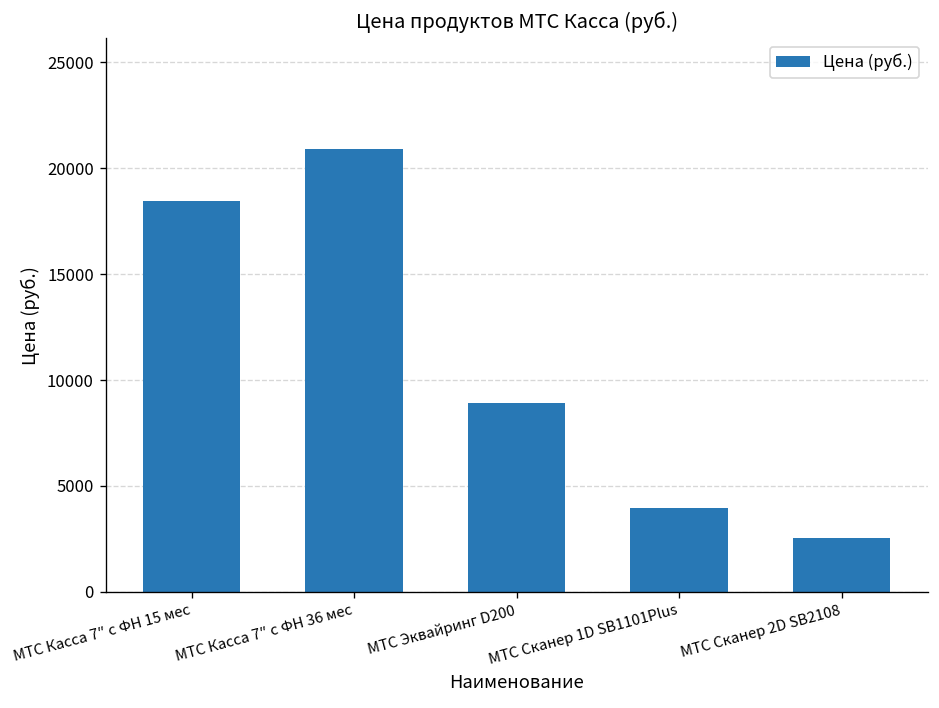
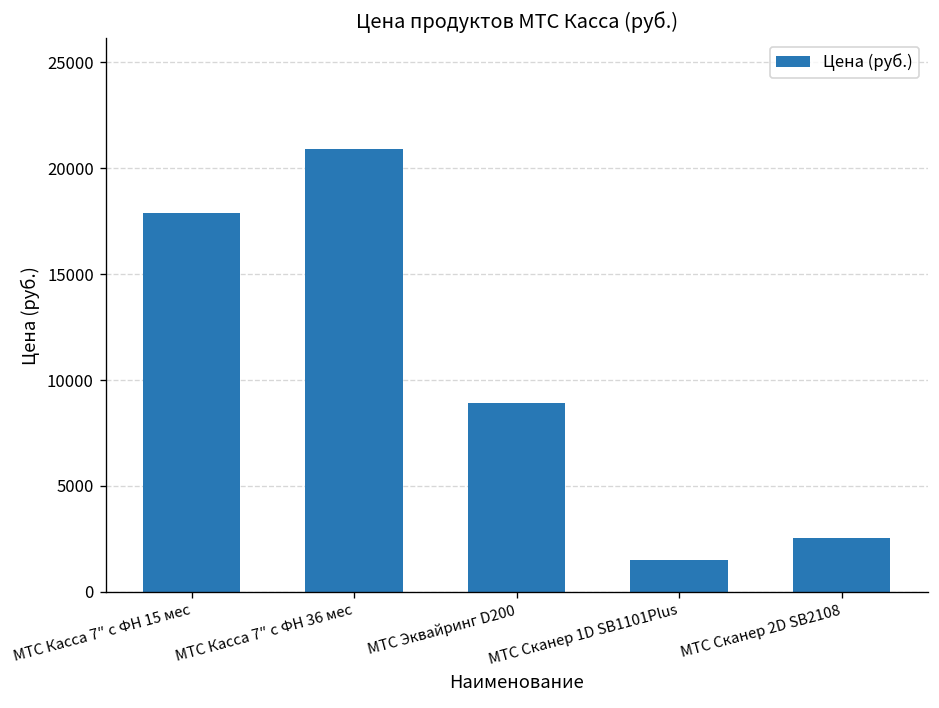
  {
-   "МТС Касса 7″ с ФН 15 мес": 18500,
+   "МТС Касса 7″ с ФН 15 мес": 17900,
    "МТС Касса 7″ с ФН 36 мес": 20900,
    "МТС Эквайринг D200": 8900,
-   "МТС Сканер 1D SB1101Plus": 3900,
+   "МТС Сканер 1D SB1101Plus": 1500,
    "МТС Сканер 2D SB2108": 2500
  }
